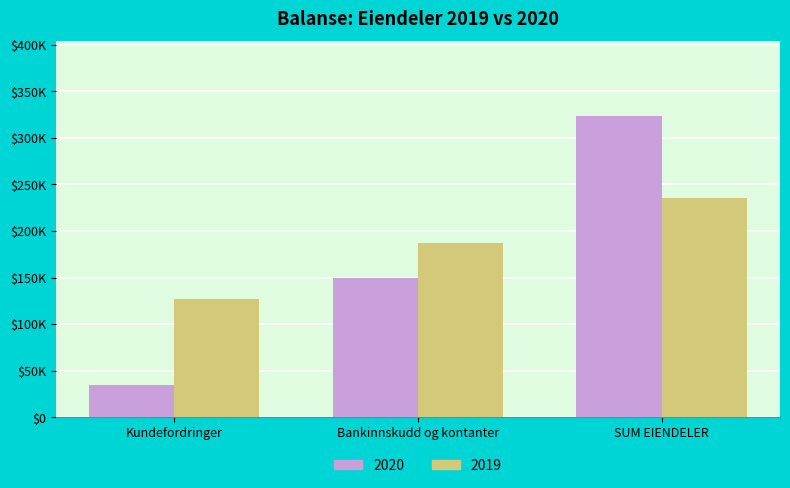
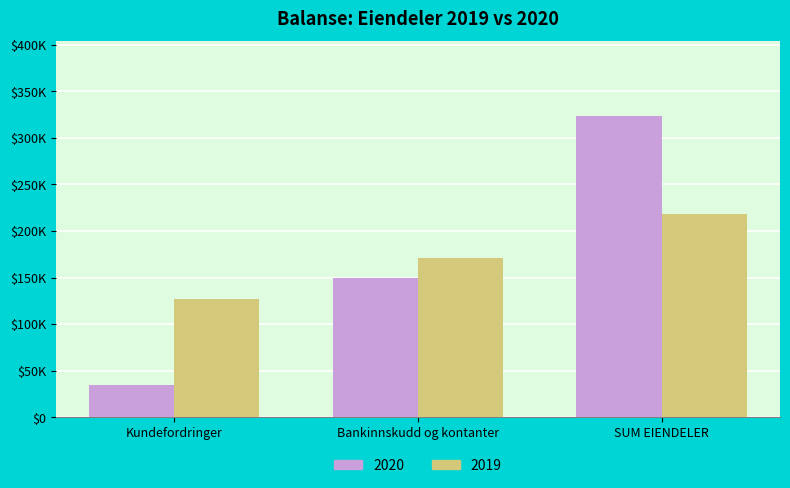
  {
    "2020": {
      "Kundefordringer": "$30000",
      "Bankinnskudd og kontanter": "$150000",
      "SUM EIENDELER": "$320000"
    },
    "2019": {
      "Kundefordringer": "$130000",
-     "Bankinnskudd og kontanter": "$190000",
-     "SUM EIENDELER": "$240000"
+     "Bankinnskudd og kontanter": "$170000",
+     "SUM EIENDELER": "$220000"
    }
  }
